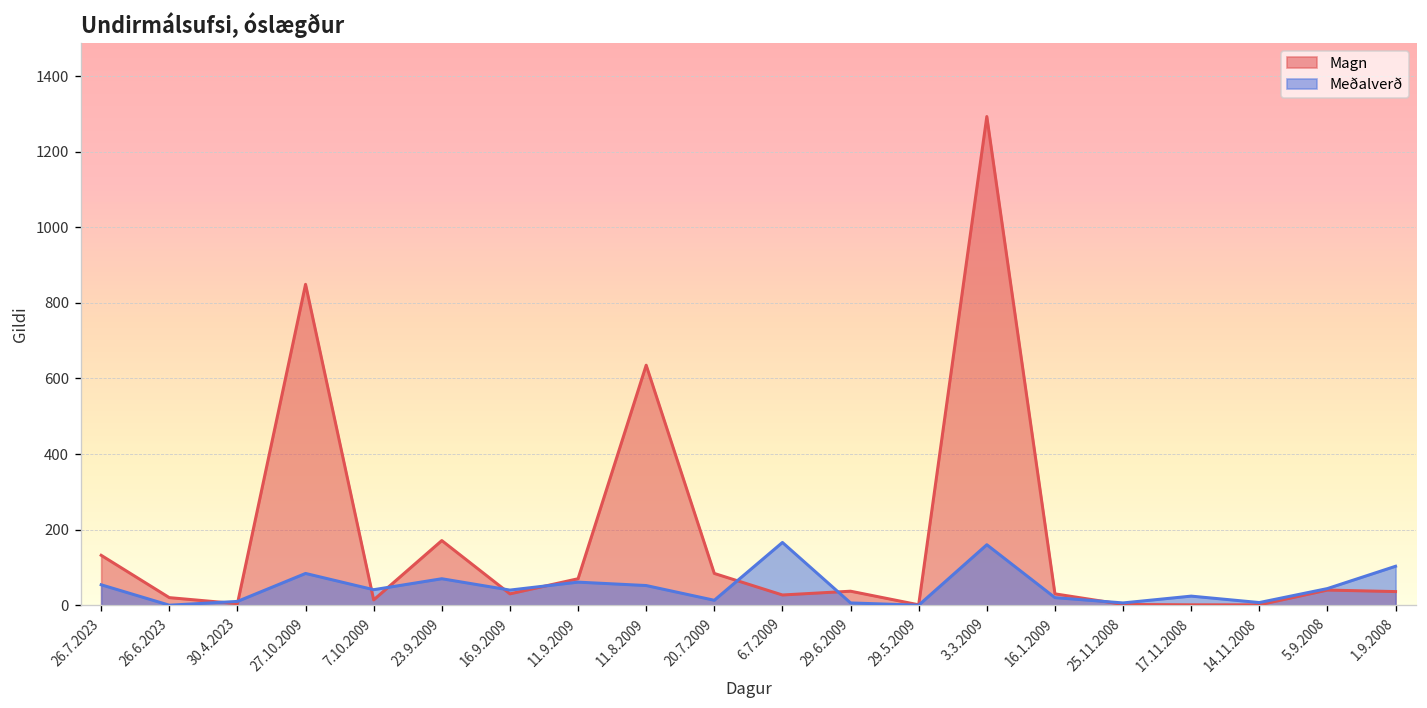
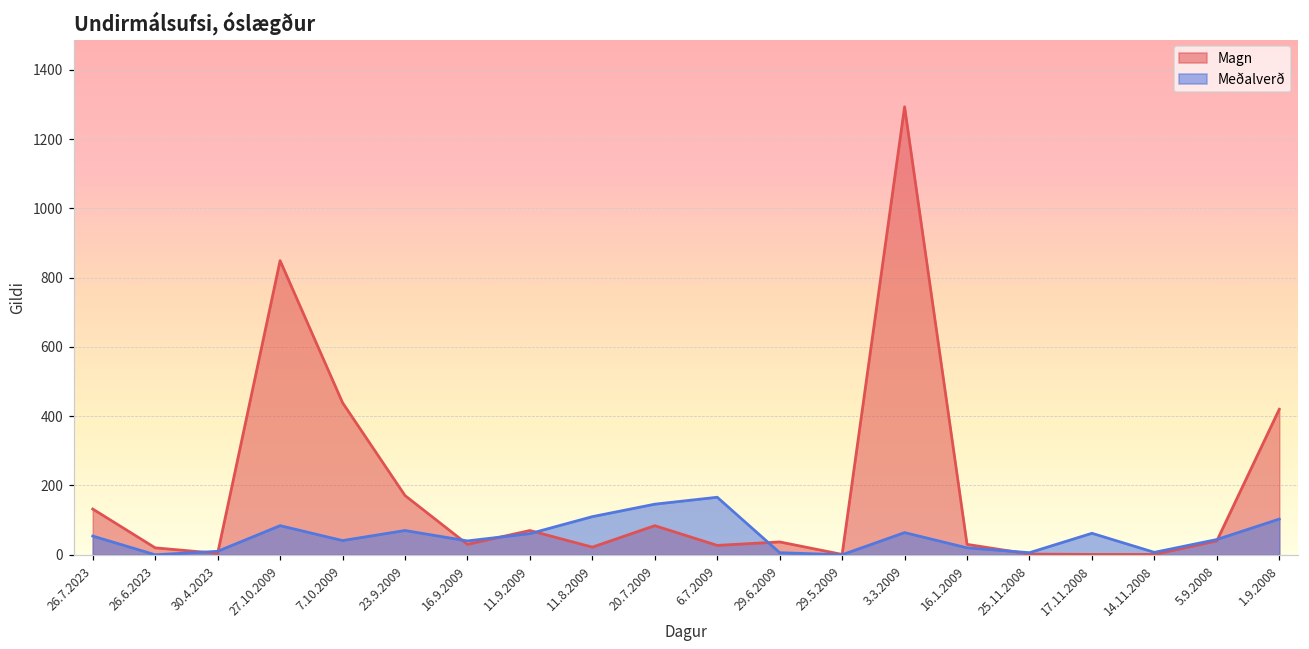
  {
    "Magn": {
      "26.7.2023": 130,
      "26.6.2023": 20,
      "27.10.2009": 850,
-     "7.10.2009": 10,
+     "7.10.2009": 440,
      "23.9.2009": 170,
      "16.9.2009": 30,
      "11.9.2009": 70,
-     "11.8.2009": 640,
+     "11.8.2009": 20,
      "20.7.2009": 80,
      "6.7.2009": 30,
      "29.6.2009": 40,
      "3.3.2009": 1290,
      "16.1.2009": 30,
      "17.11.2008": 0,
-     "1.9.2008": 40
+     "1.9.2008": 420
    },
    "Meðalverð": {
      "26.7.2023": 50,
      "26.6.2023": 0,
      "27.10.2009": 80,
      "7.10.2009": 40,
      "23.9.2009": 70,
      "16.9.2009": 40,
      "11.9.2009": 60,
-     "11.8.2009": 50,
-     "20.7.2009": 10,
+     "11.8.2009": 110,
+     "20.7.2009": 150,
      "6.7.2009": 170,
      "29.6.2009": 10,
-     "3.3.2009": 160,
+     "3.3.2009": 60,
      "16.1.2009": 20,
-     "17.11.2008": 20,
+     "17.11.2008": 60,
      "1.9.2008": 100
    }
  }
